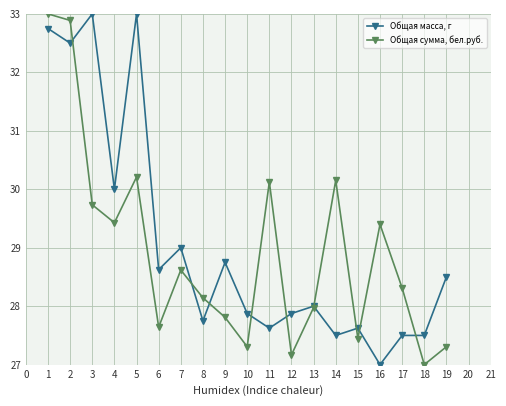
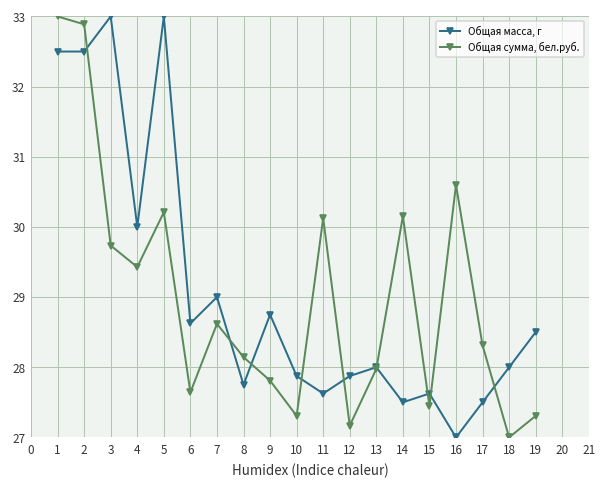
  {
    "Общая масса, г": {
-     "1": 32.8,
+     "1": 32.5,
      "2": 32.5,
      "3": 33.0,
      "4": 30.0,
      "5": 33.0,
      "6": 28.6,
      "7": 29.0,
      "8": 27.8,
      "9": 28.8,
      "10": 27.9,
      "11": 27.6,
      "12": 27.9,
      "14": 27.5,
      "15": 27.6,
      "16": 27.0,
      "17": 27.5,
-     "18": 27.5,
+     "18": 28.0,
      "19": 28.5
    },
    "Общая сумма, бел.руб.": {
      "1": 33.0,
      "2": 32.9,
      "3": 29.7,
      "4": 29.4,
      "5": 30.2,
      "6": 27.6,
      "7": 28.6,
      "8": 28.1,
      "9": 27.8,
      "10": 27.3,
      "11": 30.1,
      "12": 27.2,
      "14": 30.2,
      "15": 27.4,
-     "16": 29.4,
+     "16": 30.6,
      "17": 28.3,
      "18": 27.0,
      "19": 27.3
    }
  }
